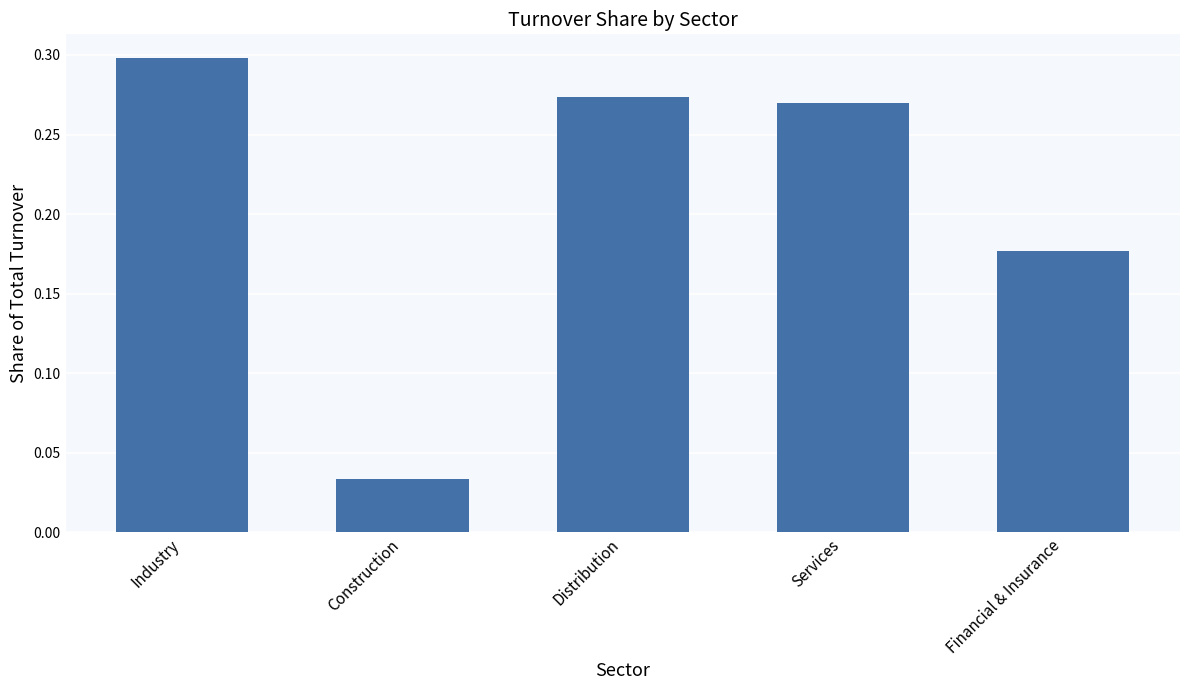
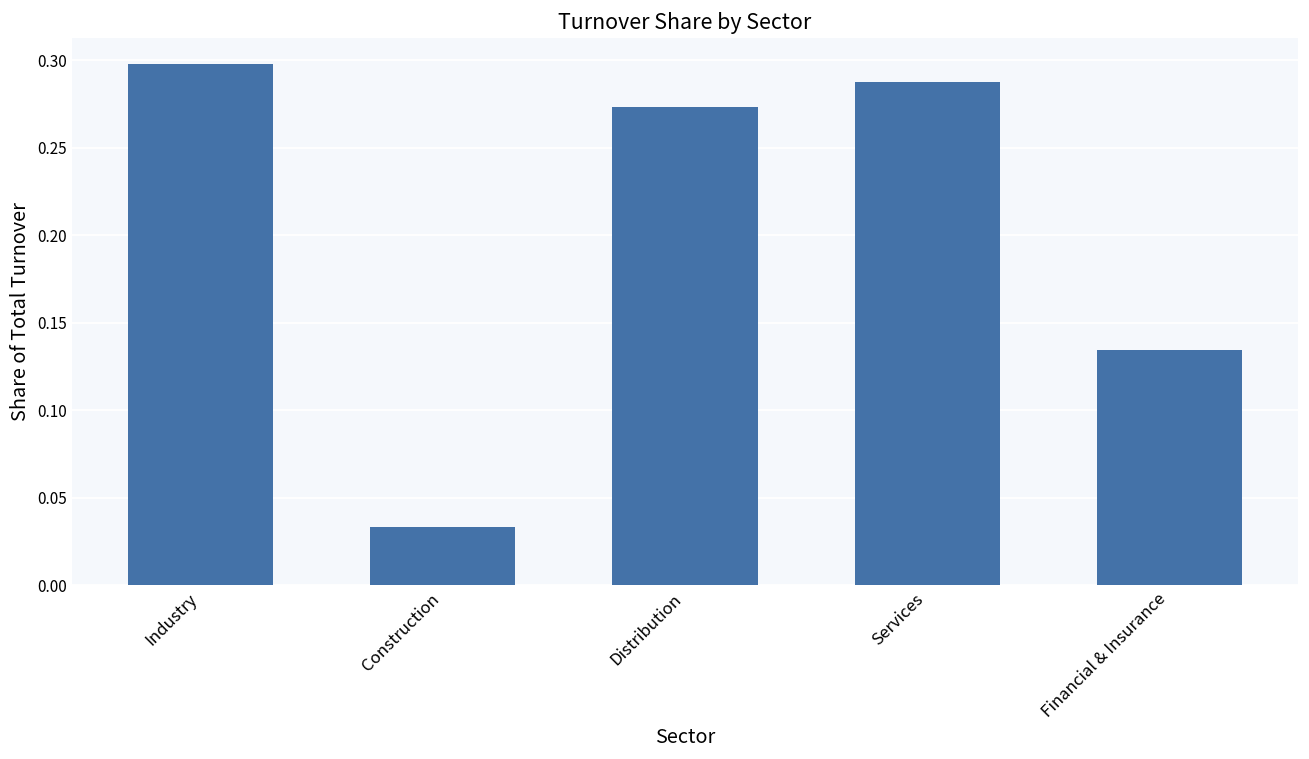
  {
    "Industry": 0.298,
    "Construction": 0.033,
    "Distribution": 0.273,
-   "Services": 0.270,
-   "Financial & Insurance": 0.177
+   "Services": 0.288,
+   "Financial & Insurance": 0.134
  }
